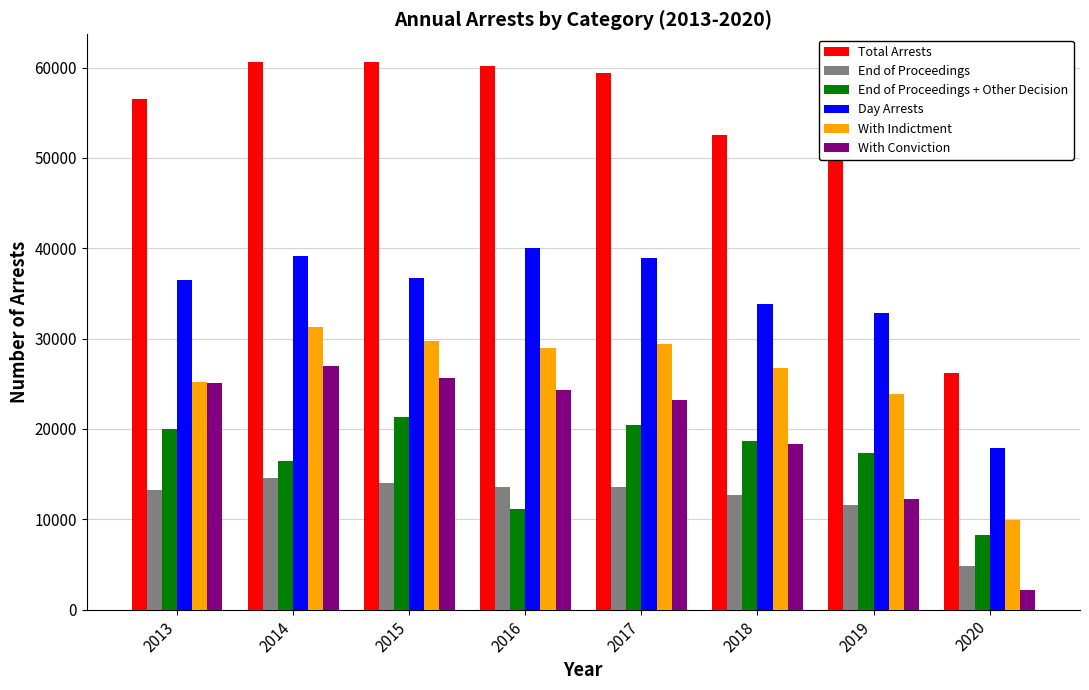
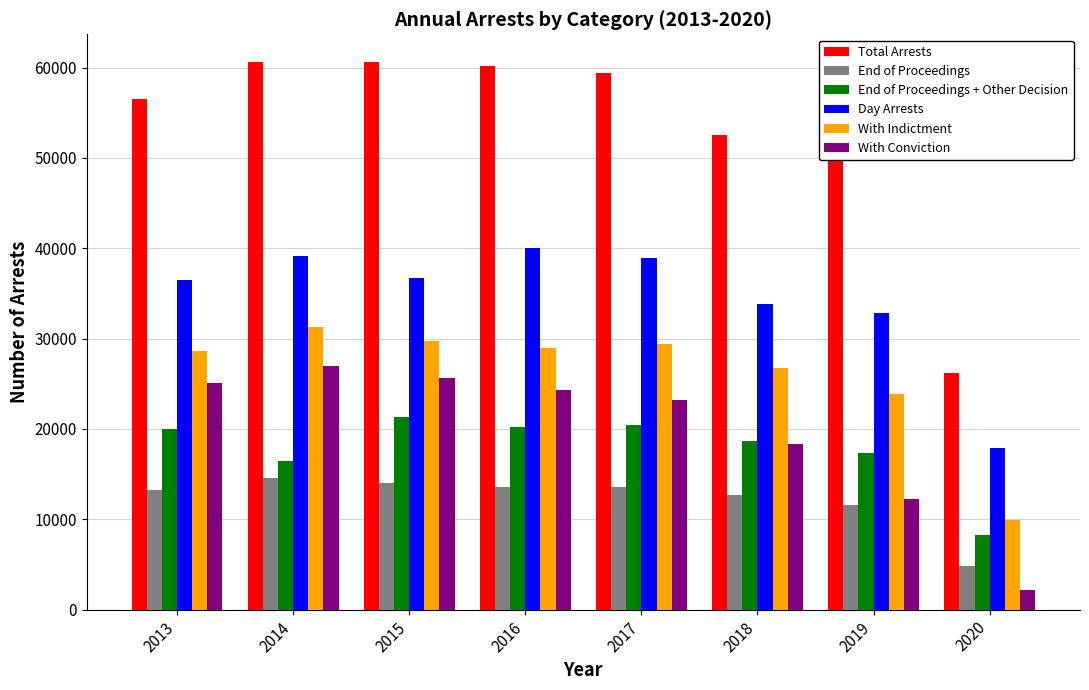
  {
    "Total Arrests": {
      "2013": 57000,
      "2014": 61000,
      "2015": 61000,
      "2016": 60000,
      "2017": 59000,
      "2018": 53000,
      "2020": 26000
    },
    "End of Proceedings": {
      "2013": 13000,
      "2014": 15000,
      "2015": 14000,
      "2016": 14000,
      "2017": 14000,
      "2018": 13000,
      "2019": 12000,
      "2020": 5000
    },
    "End of Proceedings + Other Decision": {
      "2013": 20000,
      "2014": 16000,
      "2015": 21000,
-     "2016": 11000,
+     "2016": 20000,
      "2017": 20000,
      "2018": 19000,
      "2019": 17000,
      "2020": 8000
    },
    "Day Arrests": {
      "2013": 36000,
      "2014": 39000,
      "2015": 37000,
      "2016": 40000,
      "2017": 39000,
      "2018": 34000,
      "2019": 33000,
      "2020": 18000
    },
    "With Indictment": {
-     "2013": 25000,
+     "2013": 29000,
      "2014": 31000,
      "2015": 30000,
      "2016": 29000,
      "2017": 29000,
      "2018": 27000,
      "2019": 24000,
      "2020": 10000
    },
    "With Conviction": {
      "2013": 25000,
      "2014": 27000,
      "2015": 26000,
      "2016": 24000,
      "2017": 23000,
      "2018": 18000,
      "2019": 12000,
      "2020": 2000
    }
  }
